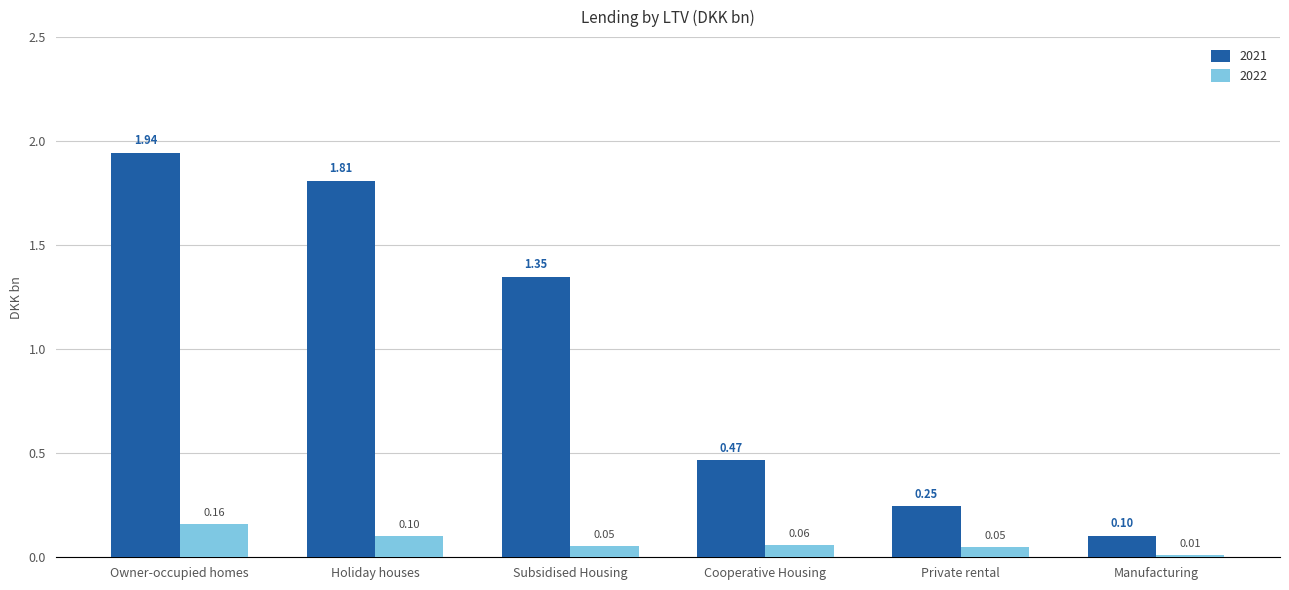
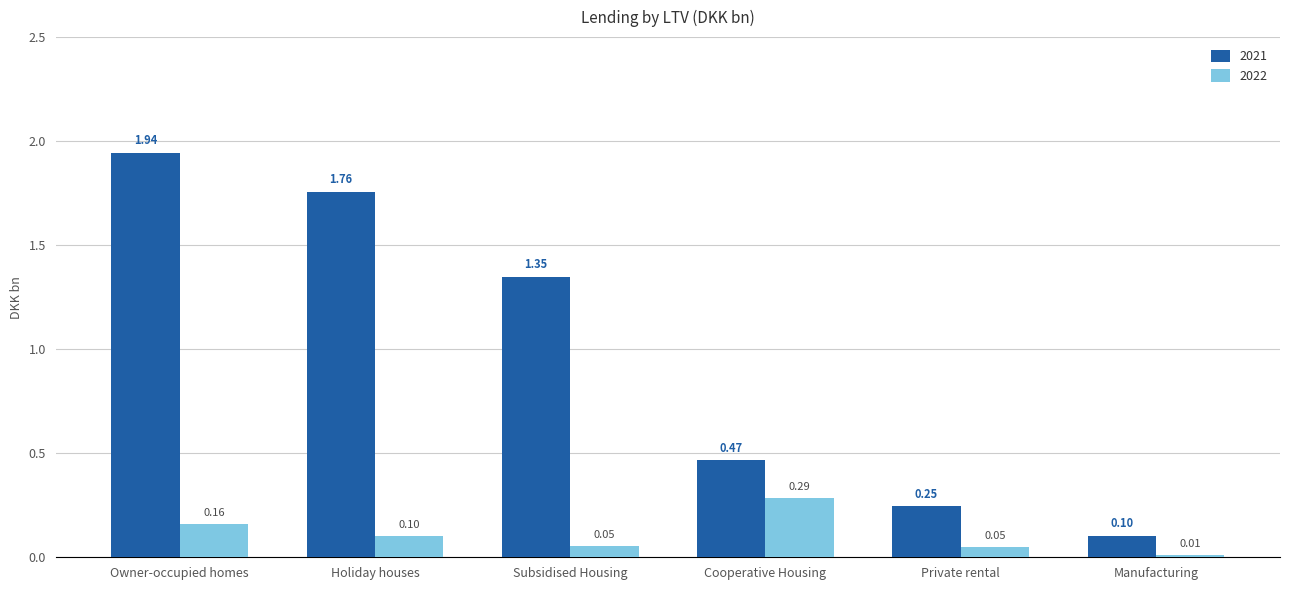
  {
    "2021": {
      "Owner-occupied homes": 1.94,
-     "Holiday houses": 1.81,
+     "Holiday houses": 1.76,
      "Subsidised Housing": 1.35,
      "Cooperative Housing": 0.47,
      "Private rental": 0.25,
      "Manufacturing": 0.10
    },
    "2022": {
      "Owner-occupied homes": 0.16,
      "Holiday houses": 0.10,
      "Subsidised Housing": 0.05,
-     "Cooperative Housing": 0.06,
+     "Cooperative Housing": 0.29,
      "Private rental": 0.05,
      "Manufacturing": 0.01
    }
  }
